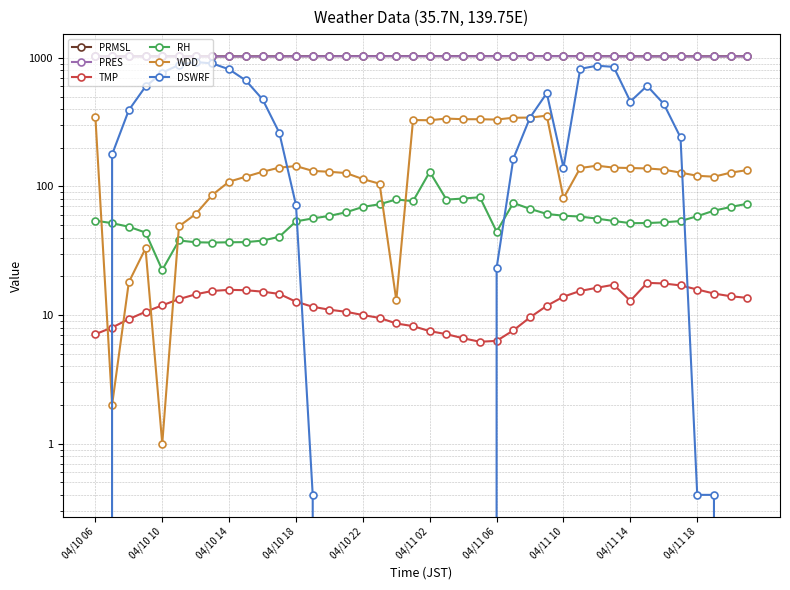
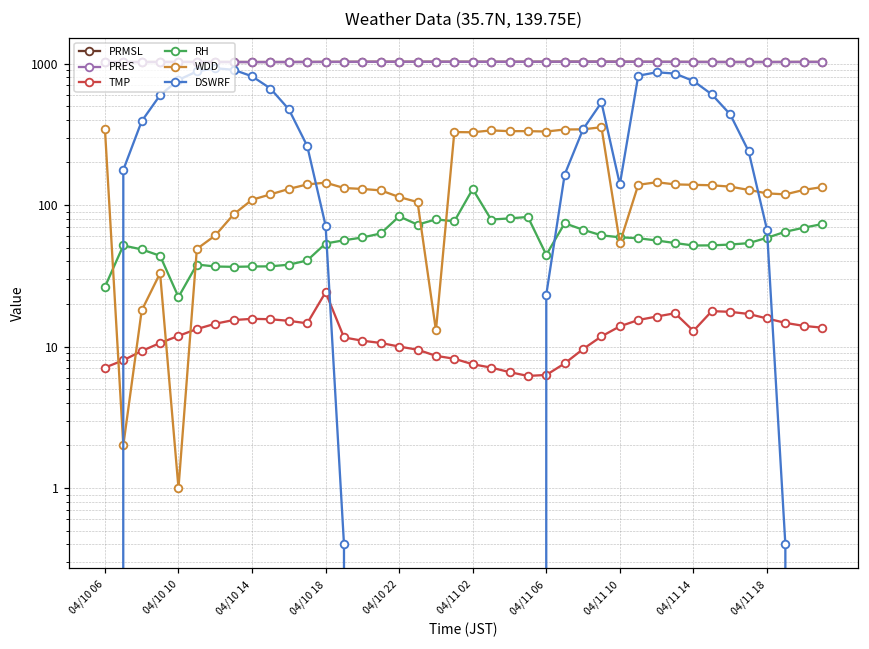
  {
    "PRES": {
      "04/10 14": 1000,
      "04/10 18": 1000,
      "04/10 22": 1000,
      "04/11 02": 1000,
      "04/11 06": 1000,
      "04/11 10": 1000,
      "04/11 14": 1000,
      "04/11 18": 1000
    },
    "TMP": {
      "04/10 06": 7,
      "04/10 10": 12,
      "04/10 14": 16,
-     "04/10 18": 13,
+     "04/10 18": 24,
      "04/10 22": 10,
      "04/11 02": 8,
      "04/11 06": 6,
      "04/11 10": 14,
      "04/11 14": 13,
      "04/11 18": 16
    },
    "RH": {
-     "04/10 06": 54,
+     "04/10 06": 26,
      "04/10 10": 22,
      "04/10 14": 37,
      "04/10 18": 54,
-     "04/10 22": 70,
+     "04/10 22": 80,
      "04/11 02": 130,
      "04/11 06": 45,
      "04/11 10": 60,
      "04/11 14": 52,
      "04/11 18": 60
    },
    "WDD": {
      "04/10 06": 350,
      "04/10 10": 1,
      "04/10 14": 110,
      "04/10 18": 140,
      "04/10 22": 110,
      "04/11 02": 330,
      "04/11 06": 330,
-     "04/11 10": 80,
+     "04/11 10": 54,
      "04/11 14": 140,
      "04/11 18": 120
    },
    "DSWRF": {
      "04/10 14": 800,
      "04/10 18": 70,
      "04/11 06": 23,
      "04/11 10": 140,
-     "04/11 14": 460,
-     "04/11 18": 0.4
+     "04/11 14": 800,
+     "04/11 18": 70
    }
  }
